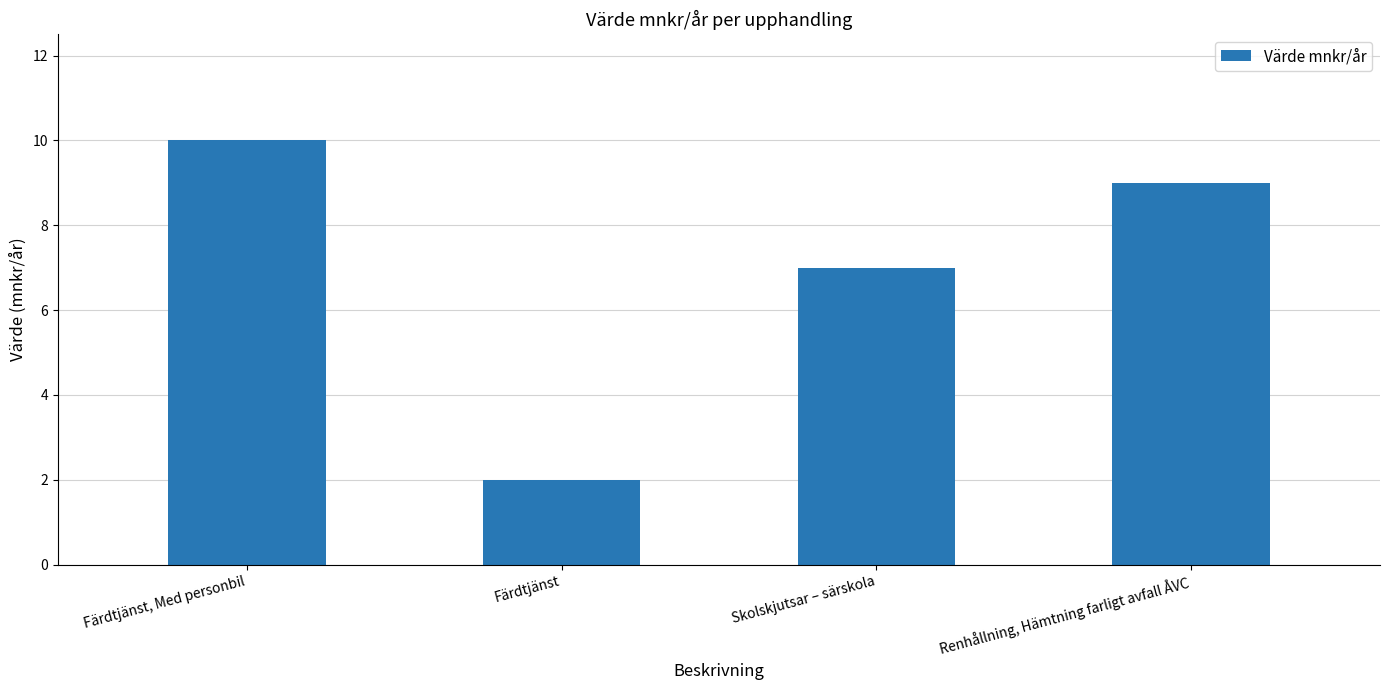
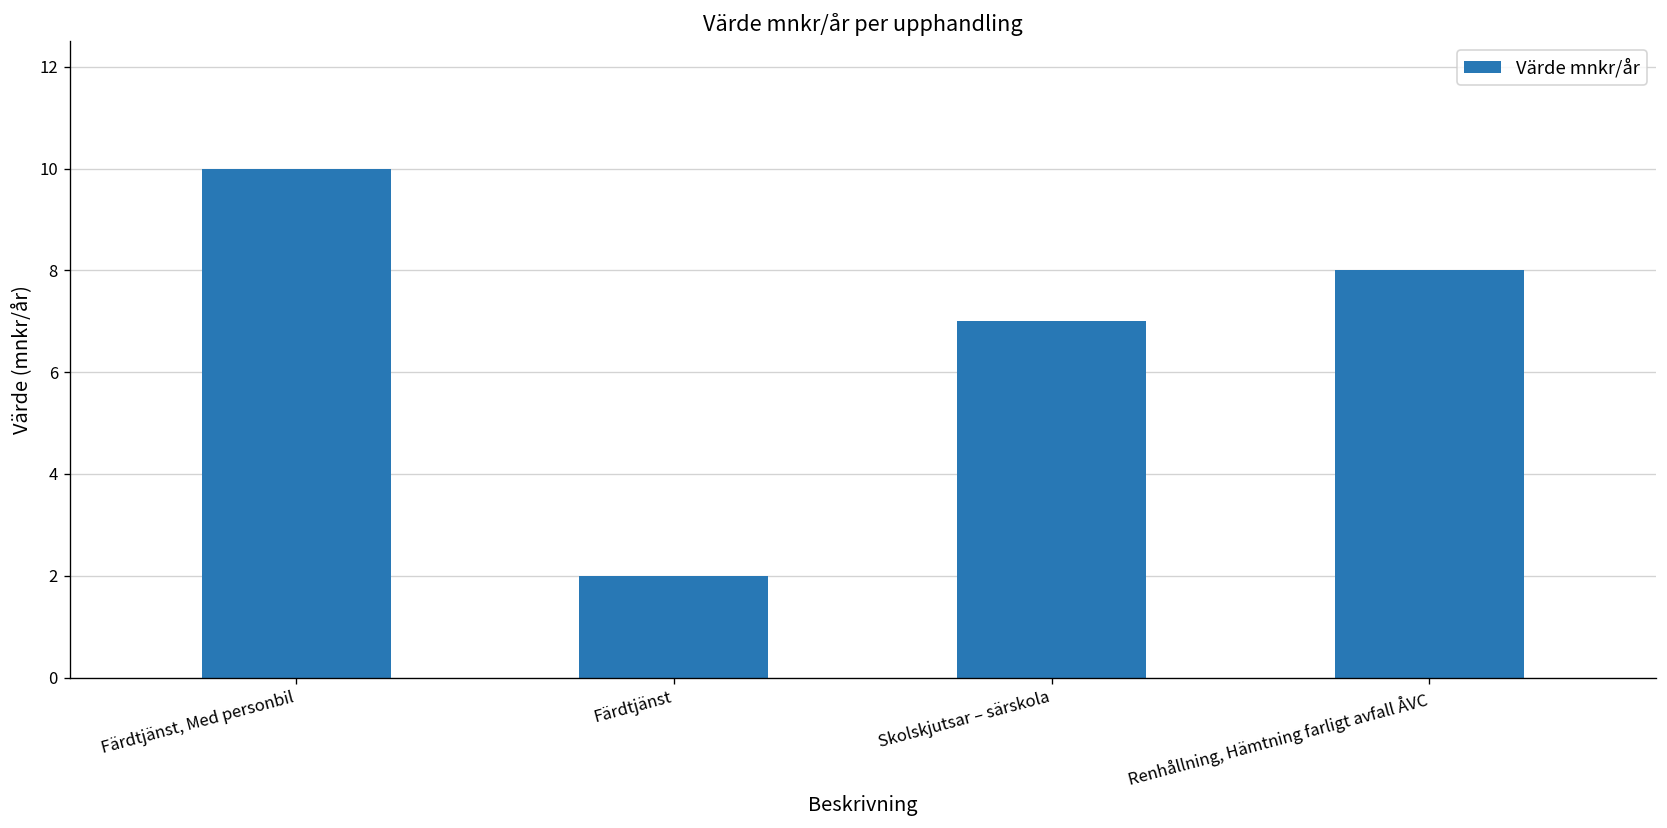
  {
    "Färdtjänst, Med personbil": 10,
    "Färdtjänst": 2,
    "Skolskjutsar – särskola": 7,
-   "Renhållning, Hämtning farligt avfall ÅVC": 9
+   "Renhållning, Hämtning farligt avfall ÅVC": 8
  }
